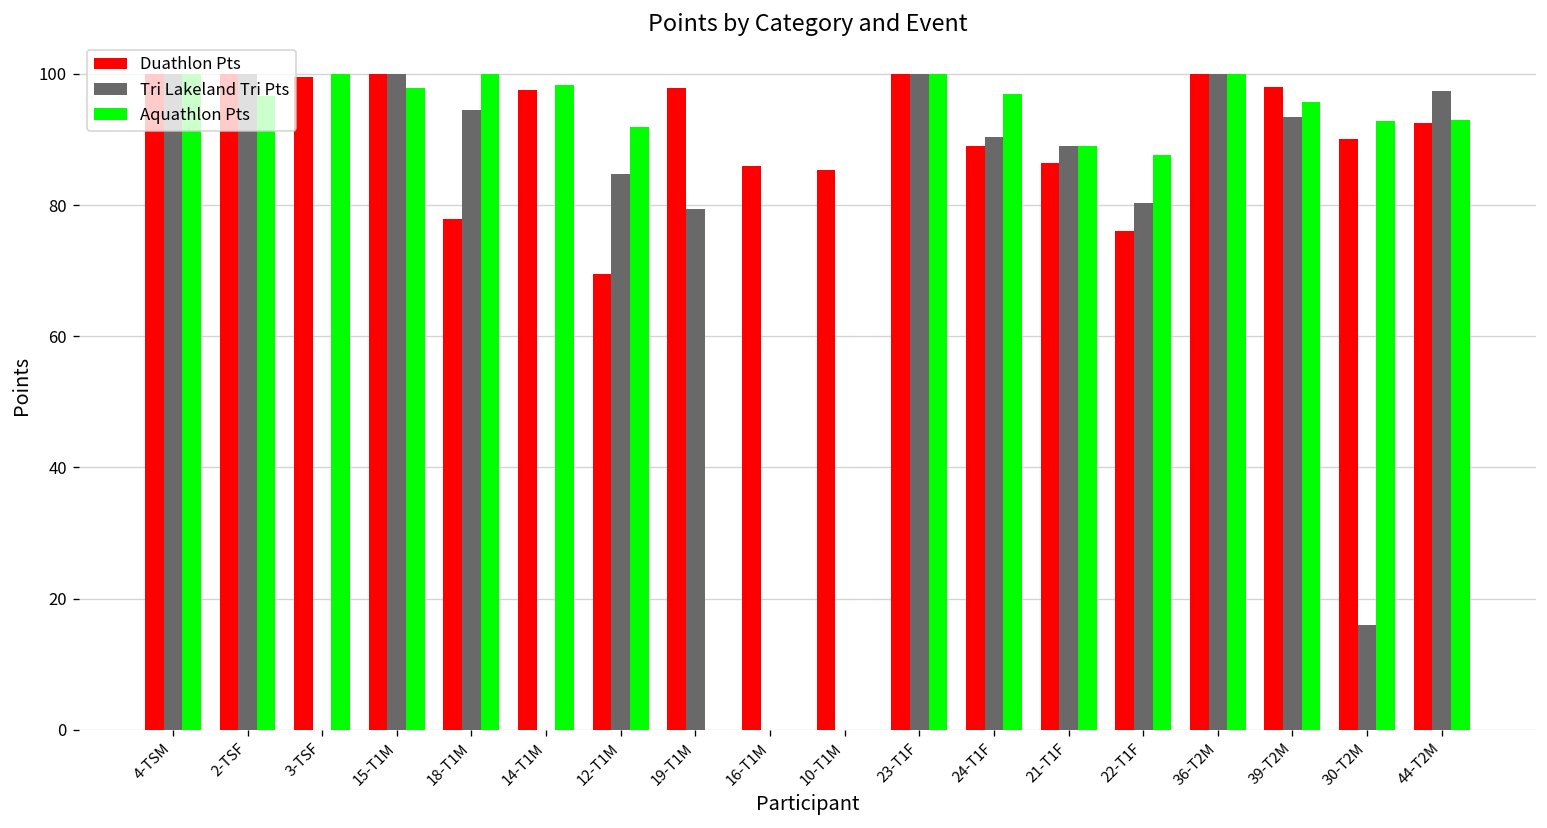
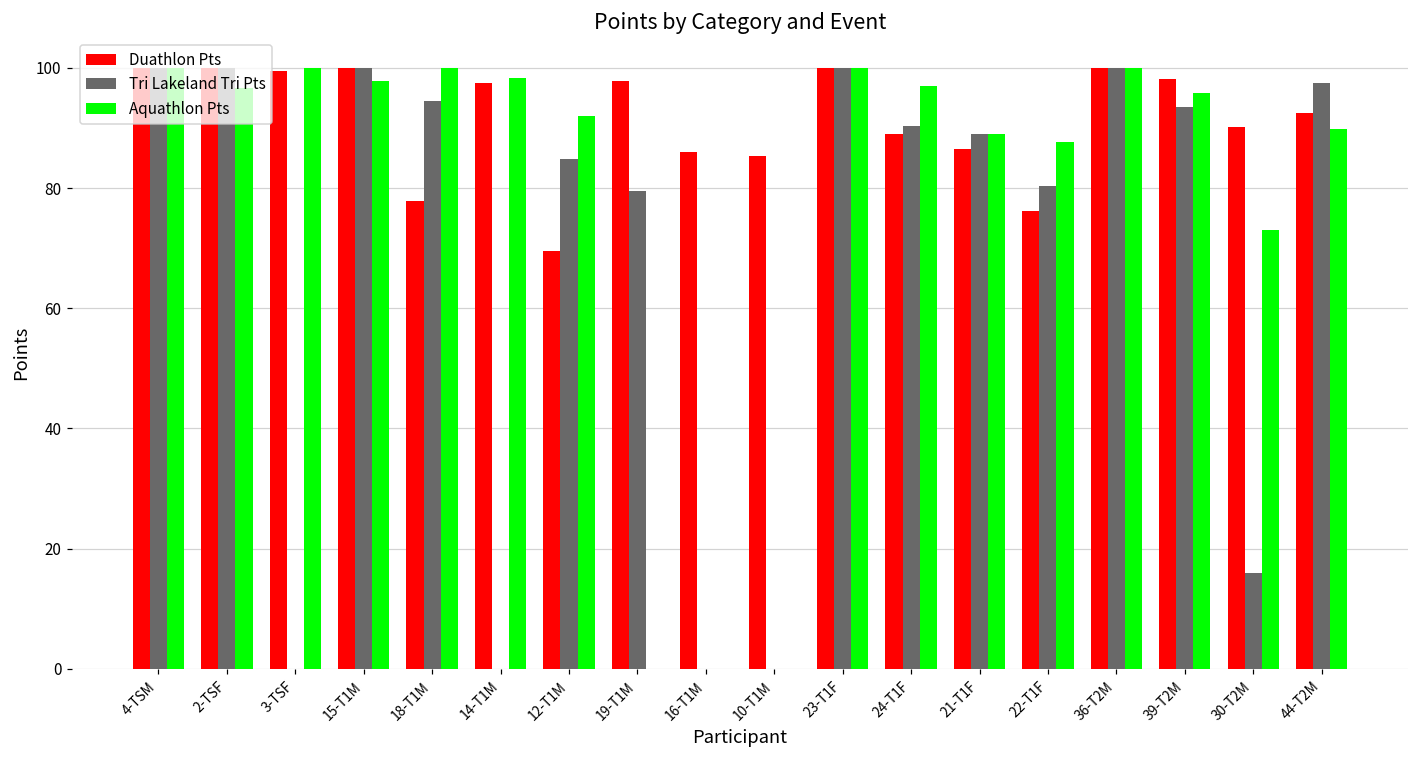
  {
    "Duathlon Pts": {
      "3-TSF": 100,
      "15-T1M": 100,
      "18-T1M": 78,
      "14-T1M": 98,
      "12-T1M": 69,
      "19-T1M": 98,
      "16-T1M": 86,
      "10-T1M": 85,
      "23-T1F": 100,
      "24-T1F": 89,
      "21-T1F": 86,
      "22-T1F": 76,
      "36-T2M": 100,
      "39-T2M": 98,
      "30-T2M": 90,
      "44-T2M": 93
    },
    "Tri Lakeland Tri Pts": {
      "3-TSF": 0,
      "15-T1M": 100,
      "18-T1M": 95,
      "14-T1M": 0,
      "12-T1M": 85,
      "19-T1M": 79,
      "16-T1M": 0,
      "10-T1M": 0,
      "23-T1F": 100,
      "24-T1F": 90,
      "21-T1F": 89,
      "22-T1F": 80,
      "36-T2M": 100,
      "39-T2M": 93,
      "30-T2M": 16,
      "44-T2M": 97
    },
    "Aquathlon Pts": {
      "3-TSF": 100,
      "15-T1M": 98,
      "18-T1M": 100,
      "14-T1M": 98,
      "12-T1M": 92,
      "19-T1M": 0,
      "16-T1M": 0,
      "10-T1M": 0,
      "23-T1F": 100,
      "24-T1F": 97,
      "21-T1F": 89,
      "22-T1F": 88,
      "36-T2M": 100,
      "39-T2M": 96,
-     "30-T2M": 93,
-     "44-T2M": 93
+     "30-T2M": 73,
+     "44-T2M": 90
    }
  }
